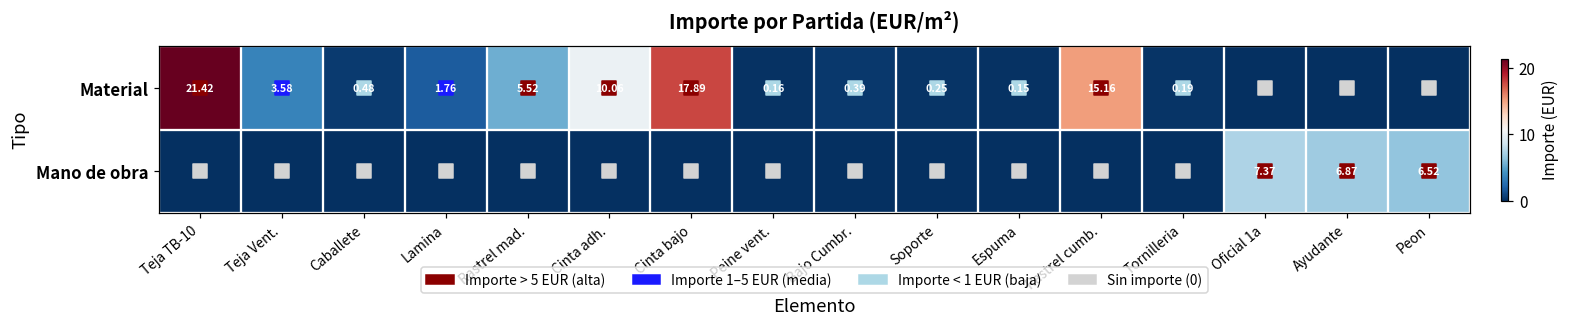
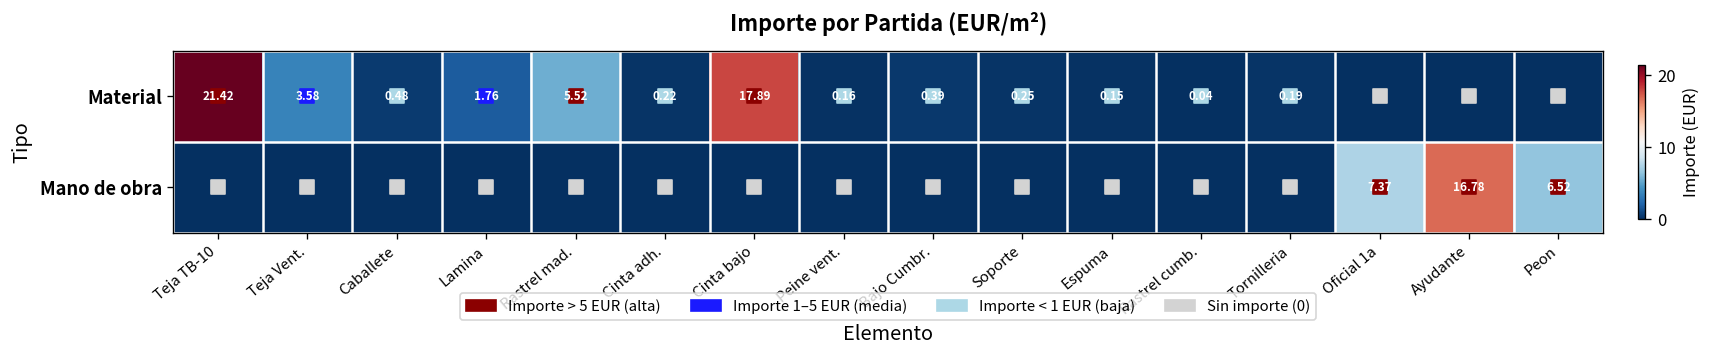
  {
    "Material": {
-     "Cinta adh.": 10.06,
-     "Rastrel cumb.": 15.16
+     "Cinta adh.": 0.22,
+     "Rastrel cumb.": 0.04
    },
    "Mano de obra": {
-     "Ayudante": 6.87
+     "Ayudante": 16.78
    }
  }
